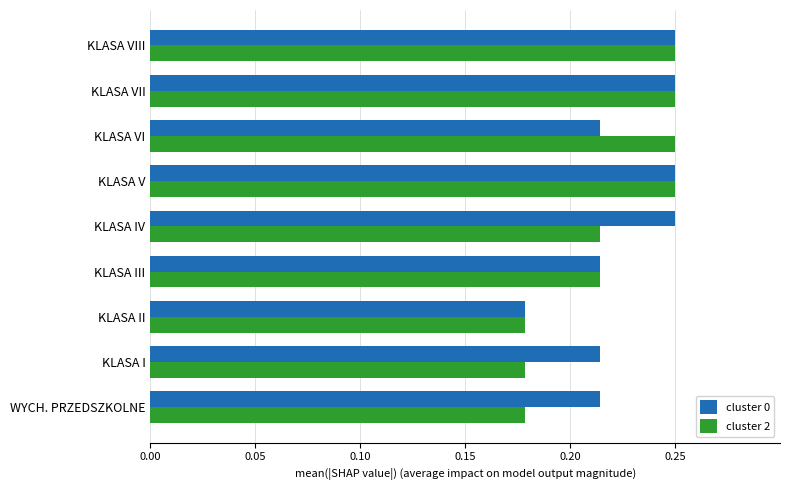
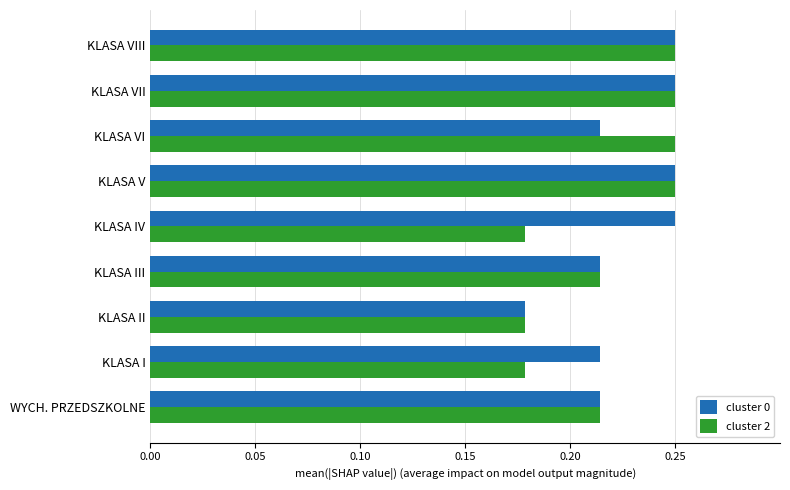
  {
    "cluster 0": {
      "KLASA VIII": 0.250,
      "KLASA VII": 0.250,
      "KLASA VI": 0.214,
      "KLASA V": 0.250,
      "KLASA IV": 0.250,
      "KLASA III": 0.214,
      "KLASA II": 0.179,
      "KLASA I": 0.214,
      "WYCH. PRZEDSZKOLNE": 0.214
    },
    "cluster 2": {
      "KLASA VIII": 0.250,
      "KLASA VII": 0.250,
      "KLASA VI": 0.250,
      "KLASA V": 0.250,
-     "KLASA IV": 0.214,
+     "KLASA IV": 0.179,
      "KLASA III": 0.214,
      "KLASA II": 0.179,
      "KLASA I": 0.179,
-     "WYCH. PRZEDSZKOLNE": 0.179
+     "WYCH. PRZEDSZKOLNE": 0.214
    }
  }
